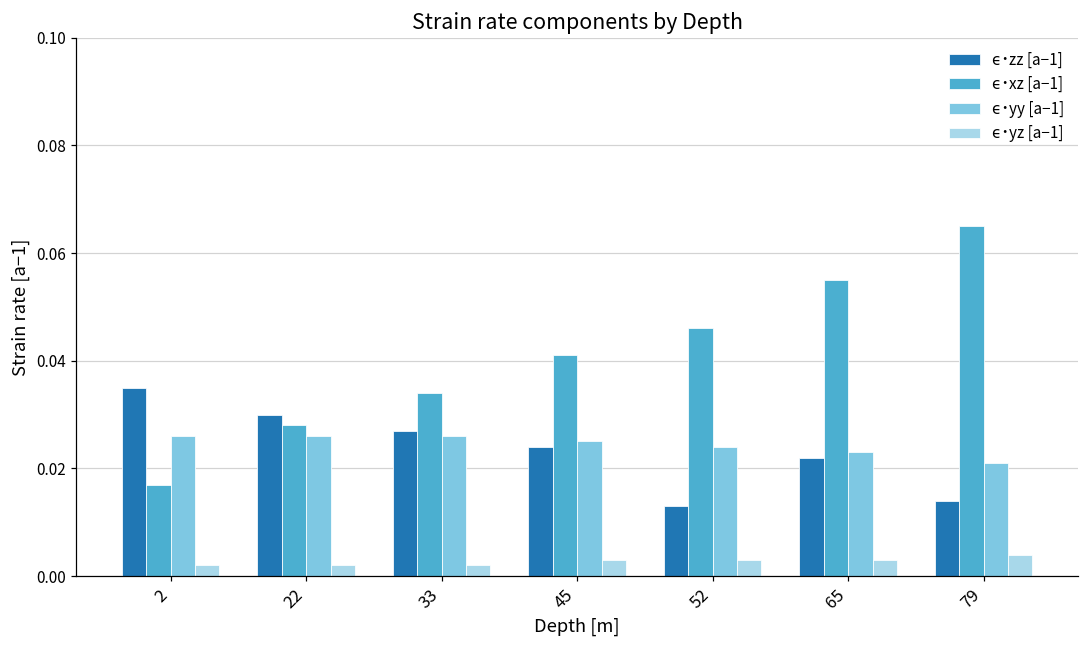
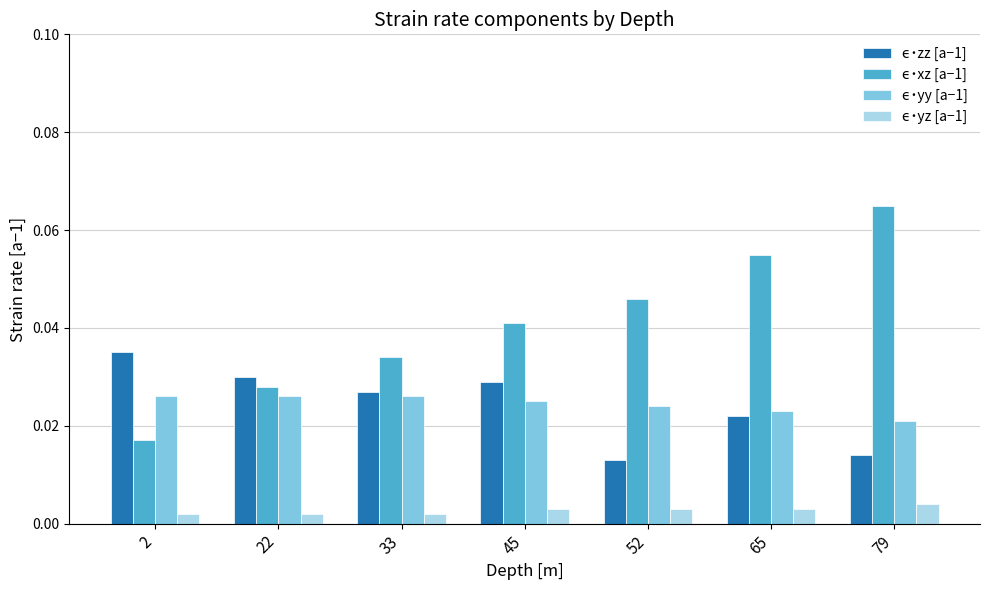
  {
    "ϵ˙zz [a−1]": {
      "2": 0.035,
      "22": 0.030,
      "33": 0.027,
-     "45": 0.024,
+     "45": 0.029,
      "52": 0.013,
      "65": 0.022,
      "79": 0.014
    }
  }
